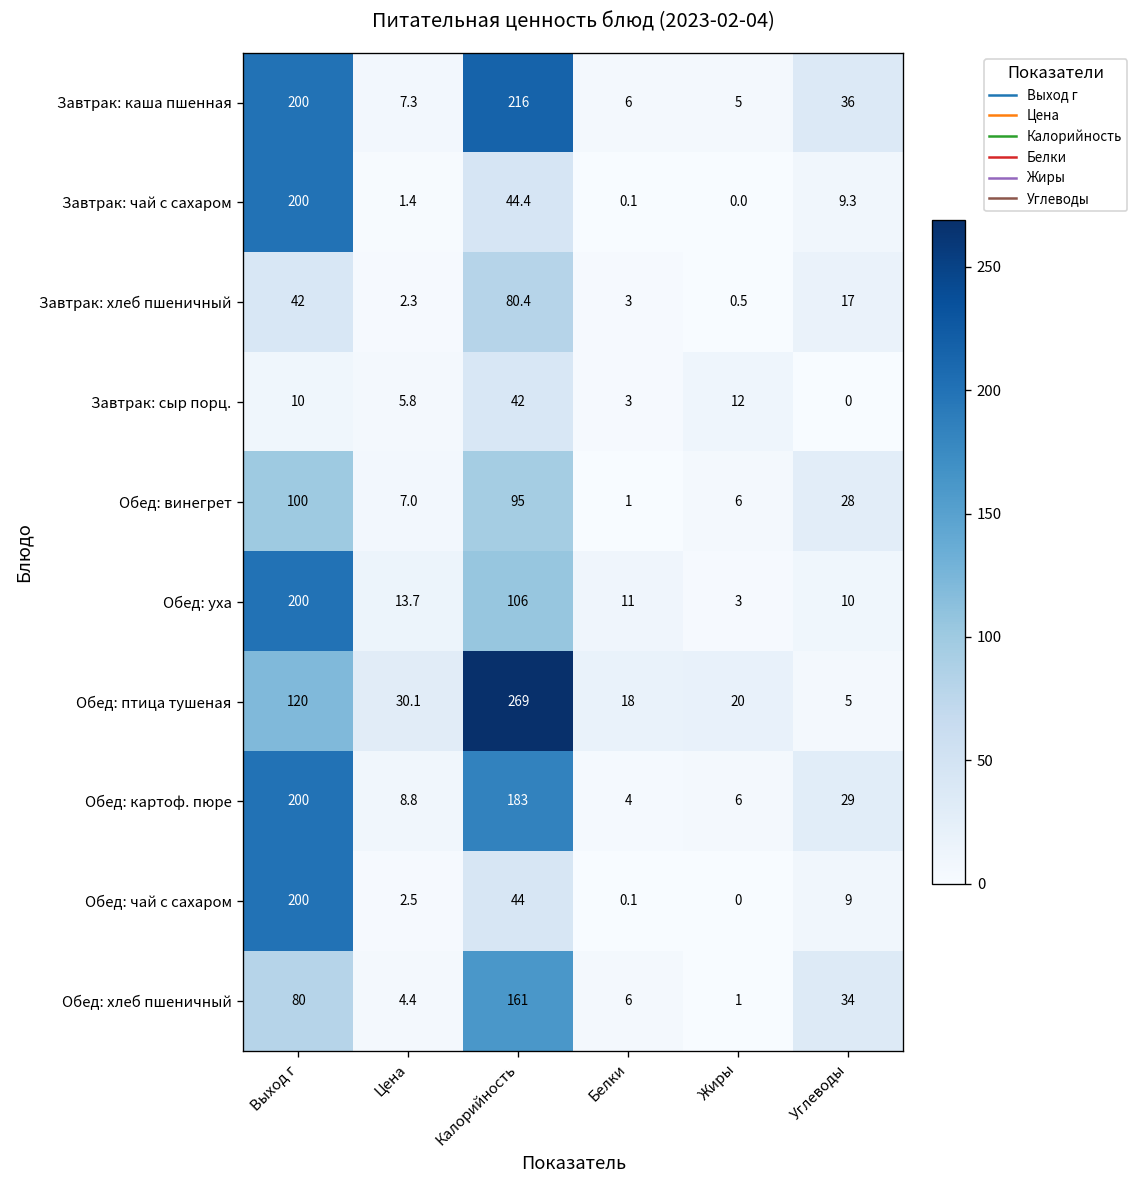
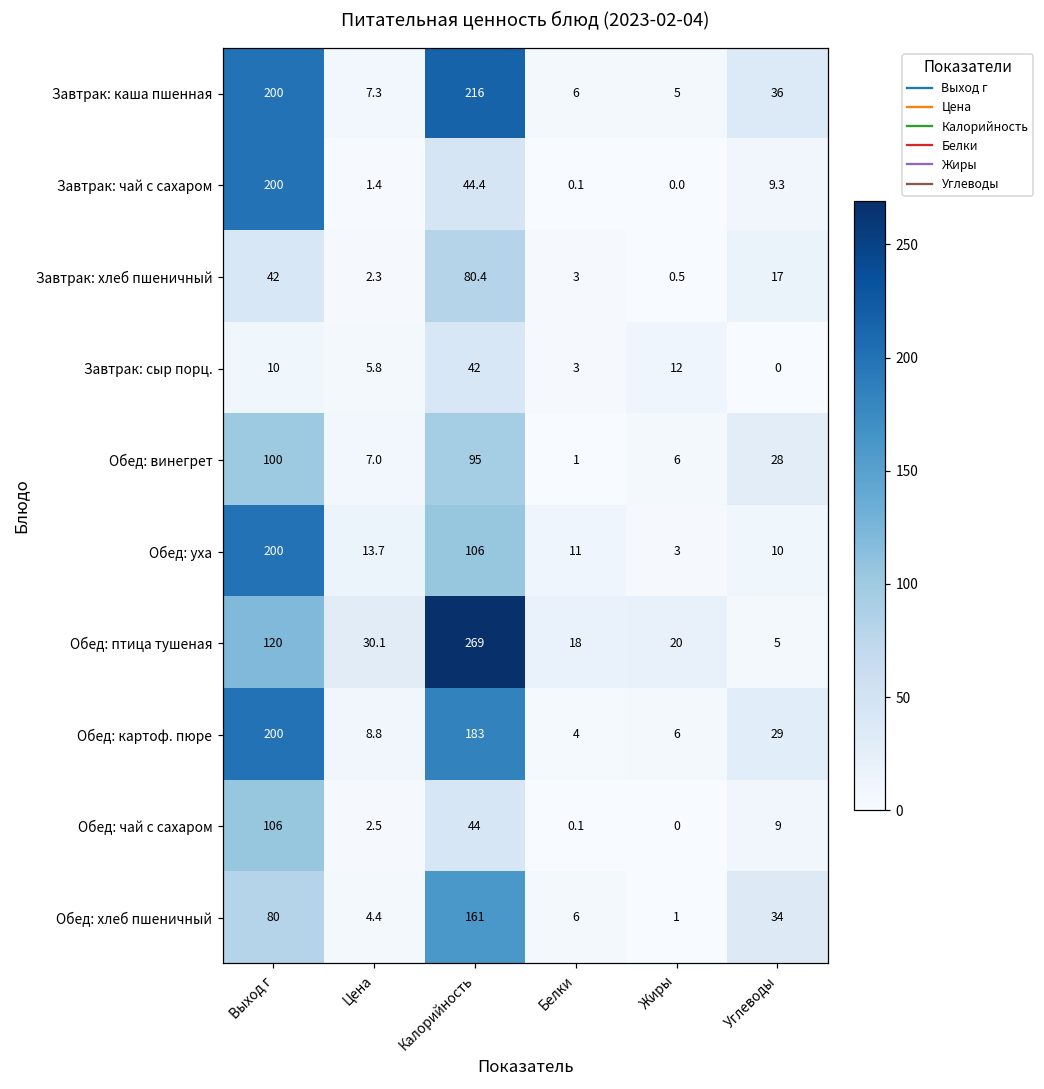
  {
    "Завтрак: каша пшенная": {
      "Выход г": 200,
      "Цена": 7.3,
      "Калорийность": 216,
      "Белки": 6,
      "Жиры": 5,
      "Углеводы": 36
    },
    "Завтрак: чай с сахаром": {
      "Выход г": 200,
      "Цена": 1.4,
      "Калорийность": 44.4,
      "Белки": 0.1,
      "Жиры": 0.0,
      "Углеводы": 9.3
    },
    "Завтрак: хлеб пшеничный": {
      "Выход г": 42,
      "Цена": 2.3,
      "Калорийность": 80.4,
      "Белки": 3,
      "Жиры": 0.5,
      "Углеводы": 17
    },
    "Завтрак: сыр порц.": {
      "Выход г": 10,
      "Цена": 5.8,
      "Калорийность": 42,
      "Белки": 3,
      "Жиры": 12,
      "Углеводы": 0
    },
    "Обед: винегрет": {
      "Выход г": 100,
      "Цена": 7.0,
      "Калорийность": 95,
      "Белки": 1,
      "Жиры": 6,
      "Углеводы": 28
    },
    "Обед: уха": {
      "Выход г": 200,
      "Цена": 13.7,
      "Калорийность": 106,
      "Белки": 11,
      "Жиры": 3,
      "Углеводы": 10
    },
    "Обед: птица тушеная": {
      "Выход г": 120,
      "Цена": 30.1,
      "Калорийность": 269,
      "Белки": 18,
      "Жиры": 20,
      "Углеводы": 5
    },
    "Обед: картоф. пюре": {
      "Выход г": 200,
      "Цена": 8.8,
      "Калорийность": 183,
      "Белки": 4,
      "Жиры": 6,
      "Углеводы": 29
    },
    "Обед: чай с сахаром": {
-     "Выход г": 200,
+     "Выход г": 106,
      "Цена": 2.5,
      "Калорийность": 44,
      "Белки": 0.1,
      "Жиры": 0,
      "Углеводы": 9
    },
    "Обед: хлеб пшеничный": {
      "Выход г": 80,
      "Цена": 4.4,
      "Калорийность": 161,
      "Белки": 6,
      "Жиры": 1,
      "Углеводы": 34
    }
  }
